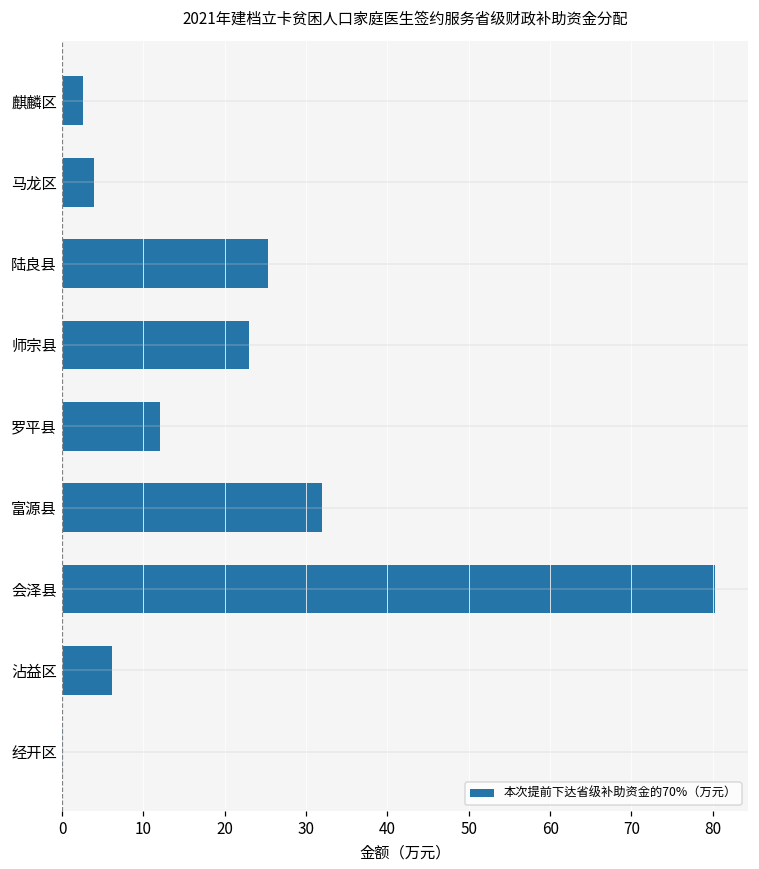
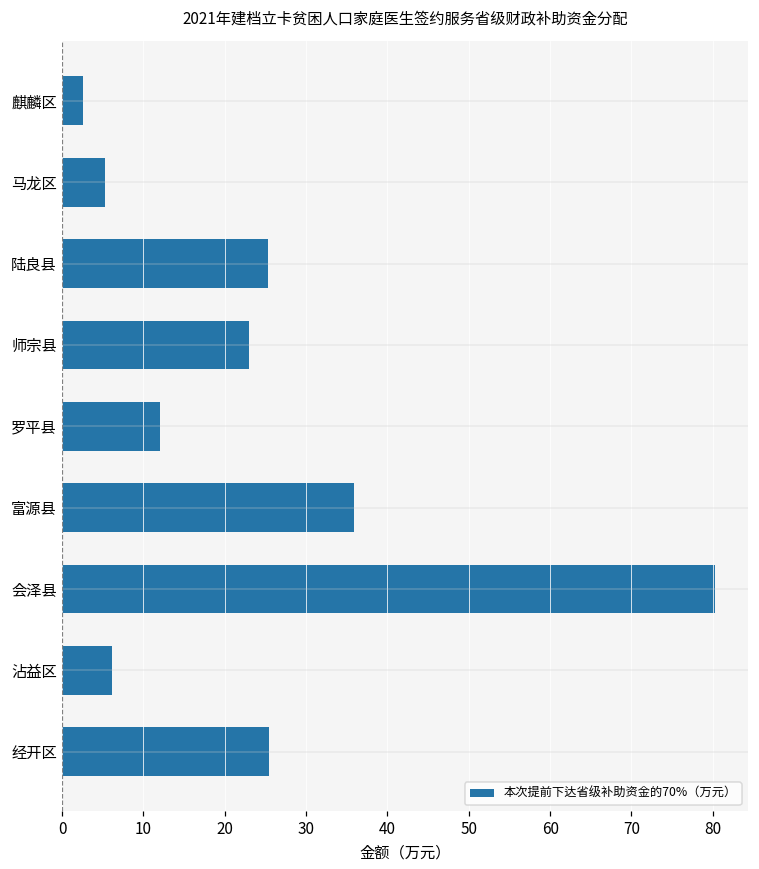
  {
    "麒麟区": 3,
-   "马龙区": 4,
+   "马龙区": 5,
    "陆良县": 25,
    "师宗县": 23,
    "罗平县": 12,
-   "富源县": 32,
+   "富源县": 36,
    "会泽县": 80,
    "沾益区": 6,
-   "经开区": 0
+   "经开区": 25
  }
